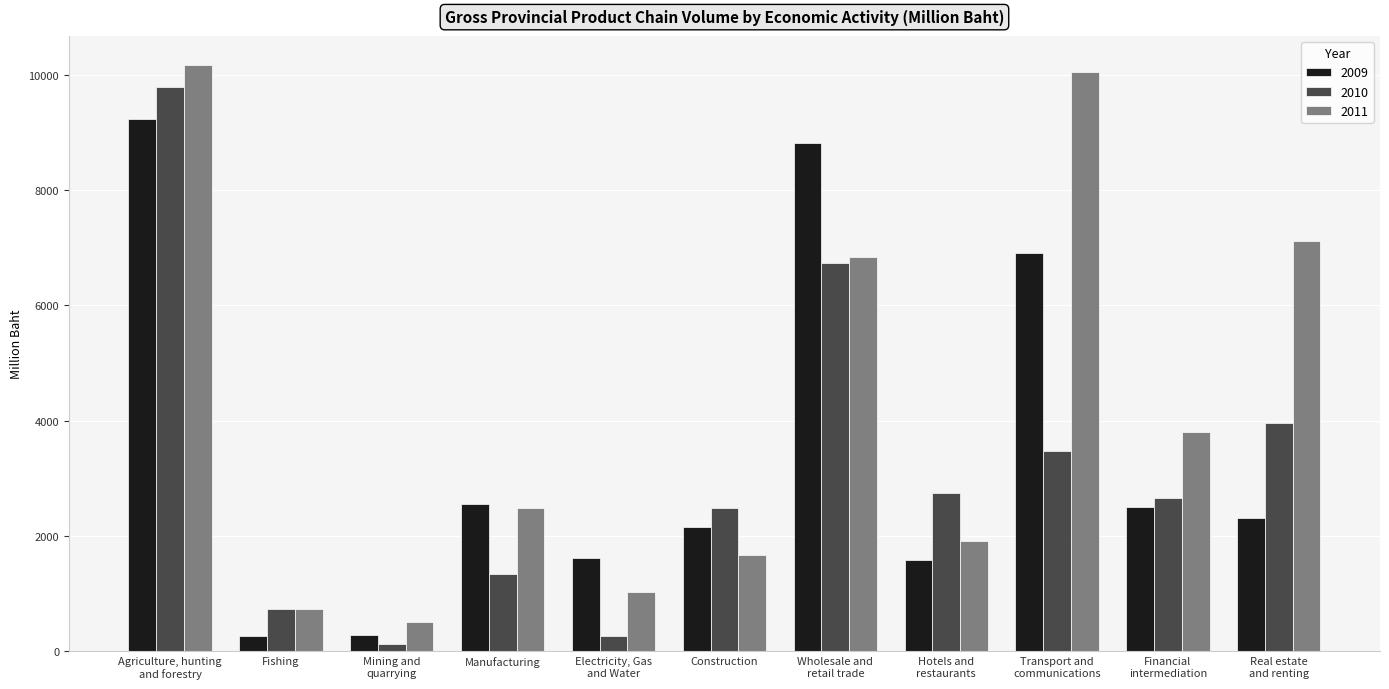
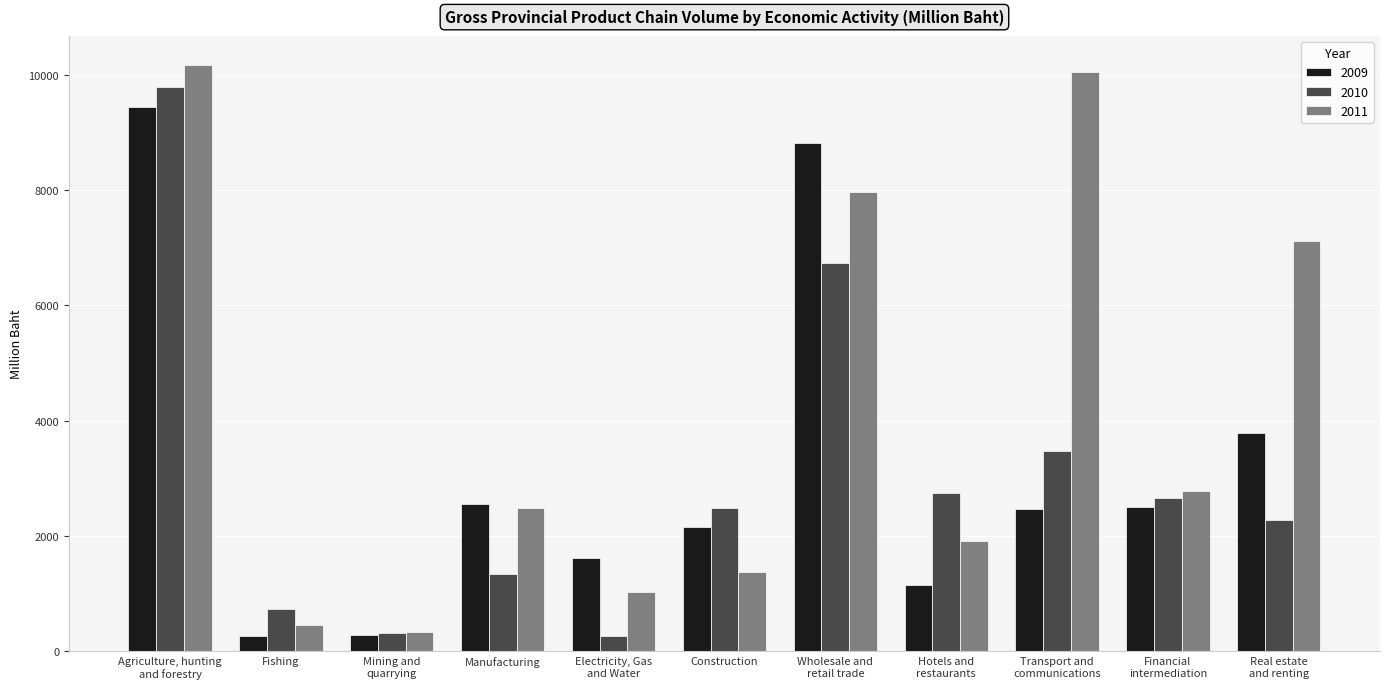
  {
    "2009": {
-     "Agriculture, hunting and forestry": 9200,
+     "Agriculture, hunting and forestry": 9400,
      "Fishing": 300,
      "Mining and quarrying": 300,
      "Manufacturing": 2500,
      "Electricity, Gas and Water": 1600,
      "Construction": 2200,
      "Wholesale and retail trade": 8800,
-     "Hotels and restaurants": 1600,
-     "Transport and communications": 6900,
+     "Hotels and restaurants": 1200,
+     "Transport and communications": 2500,
      "Financial intermediation": 2500,
-     "Real estate and renting": 2300
+     "Real estate and renting": 3800
    },
    "2010": {
      "Agriculture, hunting and forestry": 9800,
      "Fishing": 700,
-     "Mining and quarrying": 100,
+     "Mining and quarrying": 300,
      "Manufacturing": 1300,
      "Electricity, Gas and Water": 300,
      "Construction": 2500,
      "Wholesale and retail trade": 6700,
      "Hotels and restaurants": 2800,
      "Transport and communications": 3500,
      "Financial intermediation": 2700,
-     "Real estate and renting": 4000
+     "Real estate and renting": 2300
    },
    "2011": {
      "Agriculture, hunting and forestry": 10200,
-     "Fishing": 700,
-     "Mining and quarrying": 500,
+     "Fishing": 500,
+     "Mining and quarrying": 300,
      "Manufacturing": 2500,
      "Electricity, Gas and Water": 1000,
-     "Construction": 1700,
-     "Wholesale and retail trade": 6800,
+     "Construction": 1400,
+     "Wholesale and retail trade": 8000,
      "Hotels and restaurants": 1900,
      "Transport and communications": 10000,
-     "Financial intermediation": 3800,
+     "Financial intermediation": 2800,
      "Real estate and renting": 7100
    }
  }
